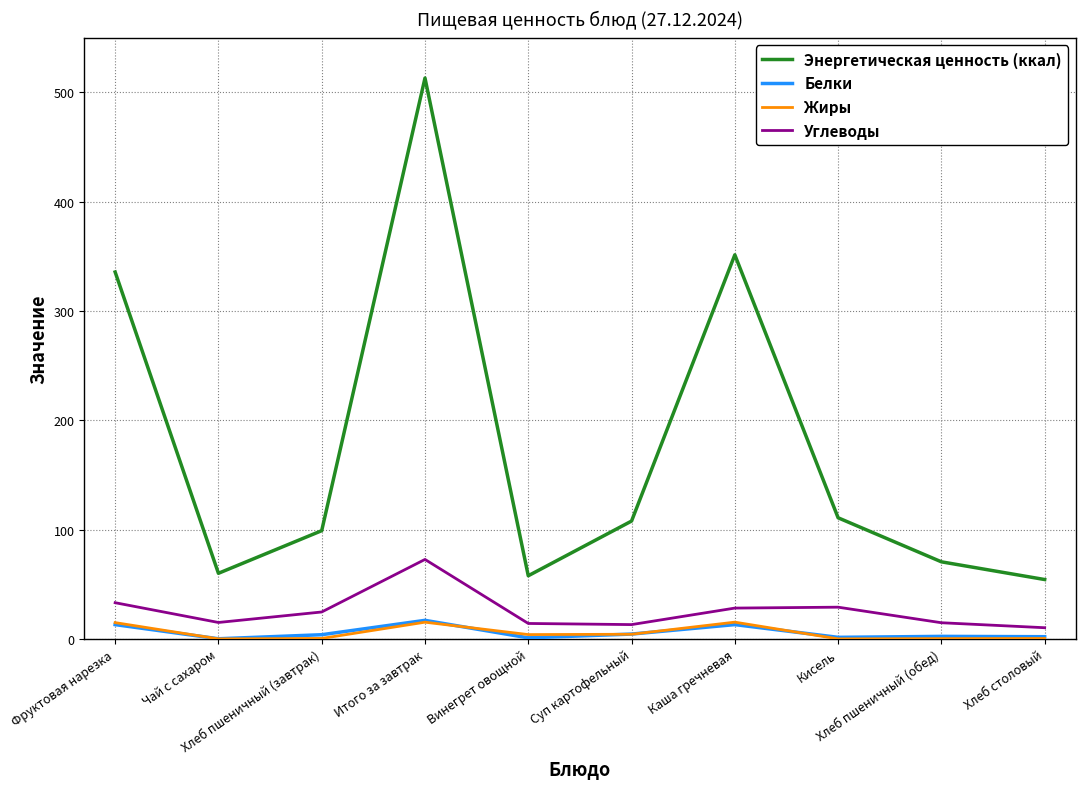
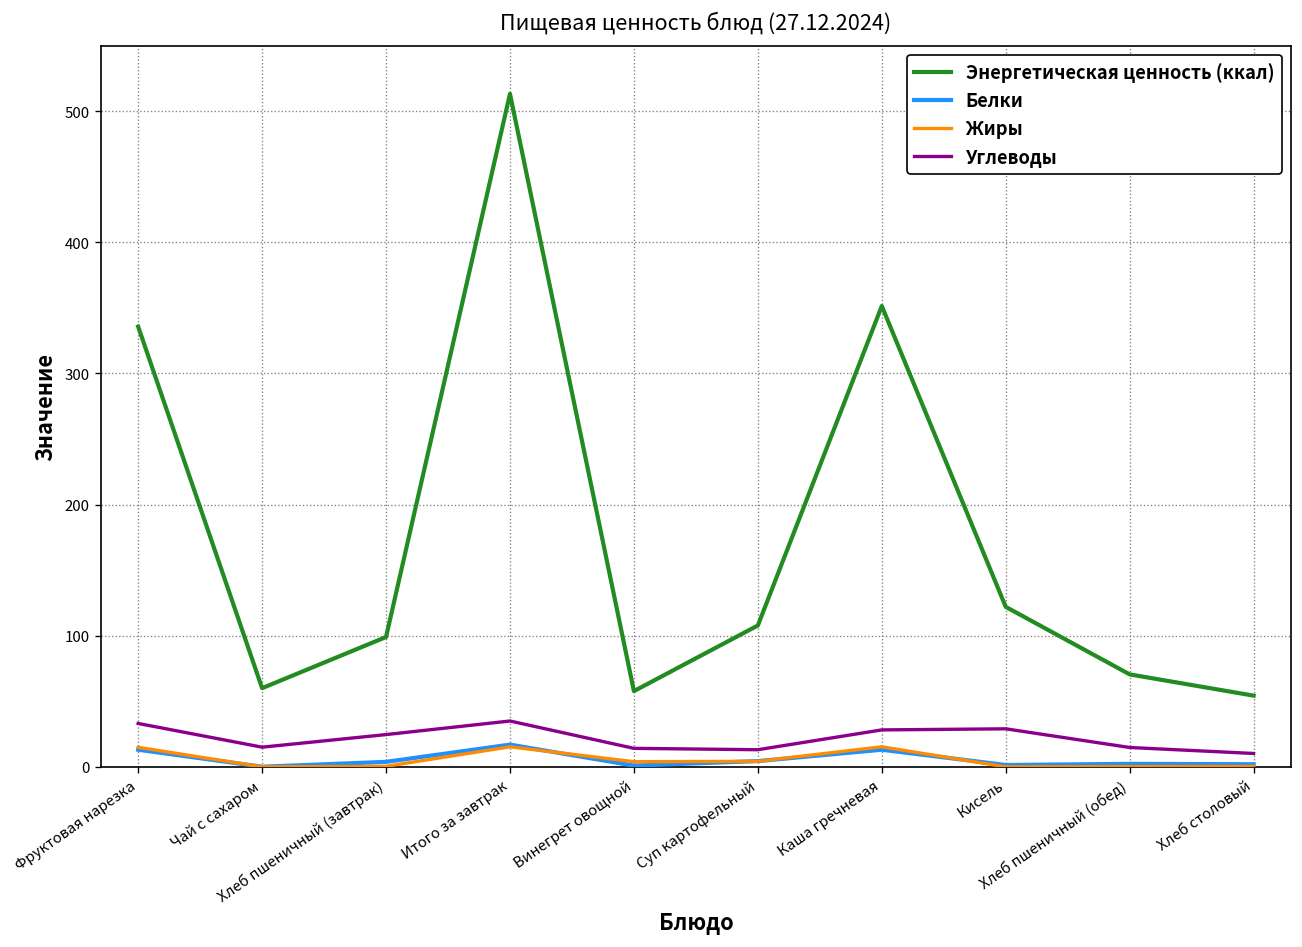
  {
    "Энергетическая ценность (ккал)": {
      "Фруктовая нарезка": 336,
      "Чай с сахаром": 60,
      "Хлеб пшеничный (завтрак)": 99,
      "Итого за завтрак": 513,
      "Винегрет овощной": 58,
      "Суп картофельный": 108,
      "Каша гречневая": 351,
-     "Кисель": 111,
+     "Кисель": 122,
      "Хлеб пшеничный (обед)": 71,
      "Хлеб столовый": 54
    },
    "Белки": {
      "Хлеб пшеничный (завтрак)": 4,
      "Винегрет овощной": 1
    },
    "Жиры": {
      "Хлеб пшеничный (завтрак)": 0,
      "Винегрет овощной": 4
    },
    "Углеводы": {
      "Фруктовая нарезка": 33,
      "Чай с сахаром": 15,
      "Хлеб пшеничный (завтрак)": 25,
-     "Итого за завтрак": 73,
+     "Итого за завтрак": 35,
      "Винегрет овощной": 14,
      "Суп картофельный": 13,
      "Каша гречневая": 28,
      "Кисель": 29,
      "Хлеб пшеничный (обед)": 15,
      "Хлеб столовый": 10
    }
  }
